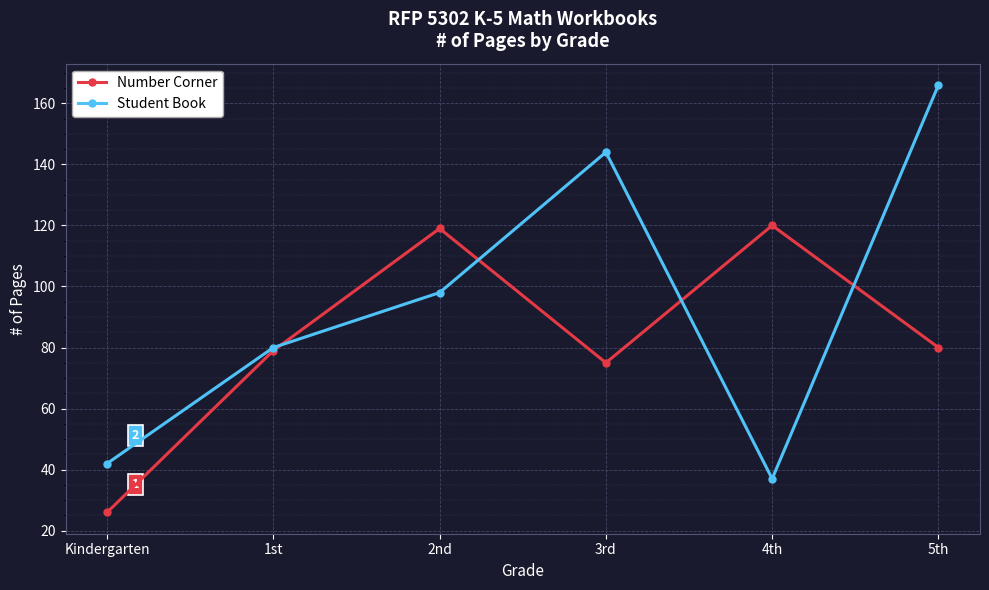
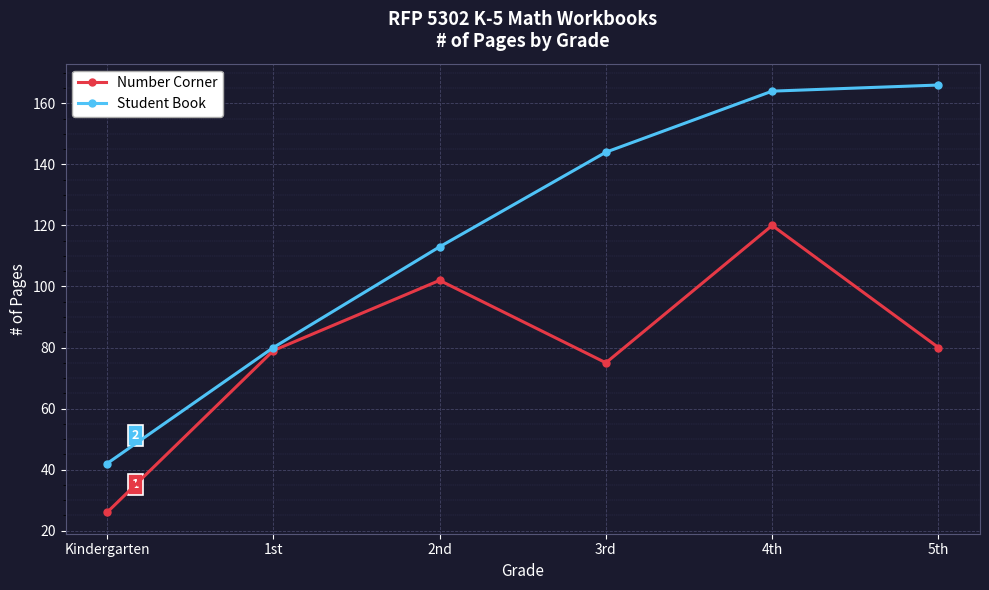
  {
    "Number Corner": {
      "Kindergarten": 26,
      "1st": 79,
-     "2nd": 119,
+     "2nd": 102,
      "3rd": 75,
      "4th": 120,
      "5th": 80
    },
    "Student Book": {
      "Kindergarten": 42,
      "1st": 80,
-     "2nd": 98,
+     "2nd": 113,
      "3rd": 144,
-     "4th": 37,
+     "4th": 164,
      "5th": 166
    }
  }
